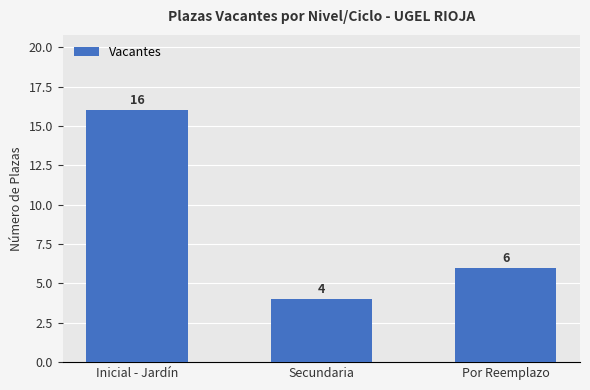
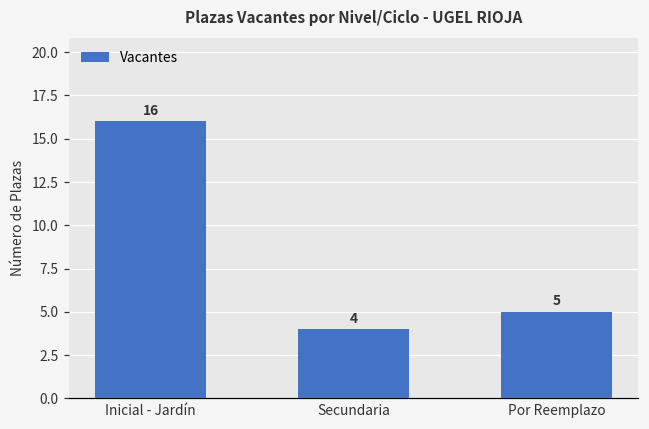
  {
    "Inicial - Jardín": 16,
    "Secundaria": 4,
-   "Por Reemplazo": 6
+   "Por Reemplazo": 5
  }
